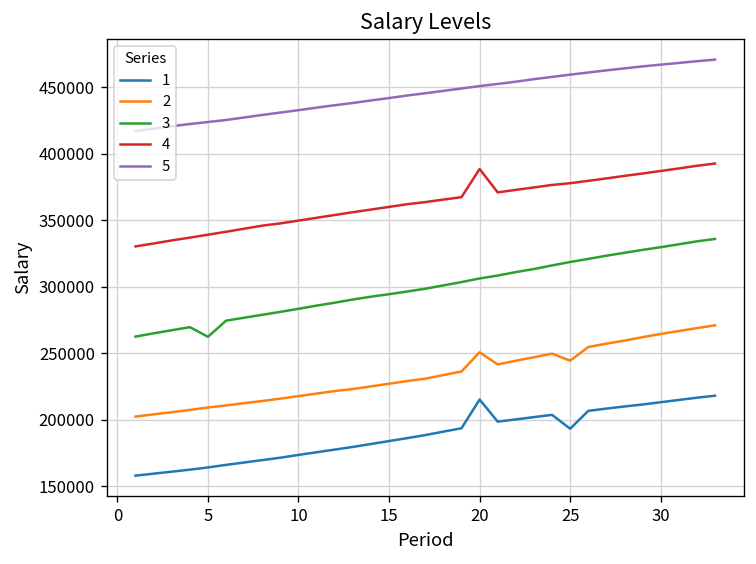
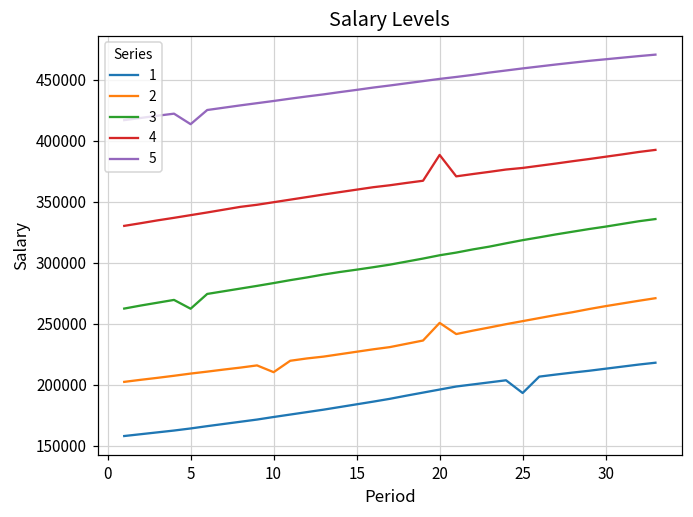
  {
    "1": {
      "5": 164000,
      "10": 174000,
      "15": 184000,
-     "20": 215000,
+     "20": 196000,
      "25": 193000,
      "30": 213000
    },
    "2": {
      "5": 209000,
-     "10": 218000,
+     "10": 210000,
      "15": 227000,
      "20": 251000,
-     "25": 244000,
+     "25": 252000,
      "30": 264000
    },
    "3": {
      "5": 262000,
      "10": 283000,
      "15": 294000,
      "20": 306000,
      "25": 319000,
      "30": 330000
    },
    "4": {
      "5": 339000,
      "10": 350000,
      "15": 360000,
      "20": 388000,
      "25": 378000,
      "30": 387000
    },
    "5": {
-     "5": 424000,
+     "5": 414000,
      "10": 433000,
      "15": 442000,
      "20": 451000,
      "25": 459000,
      "30": 467000
    }
  }
